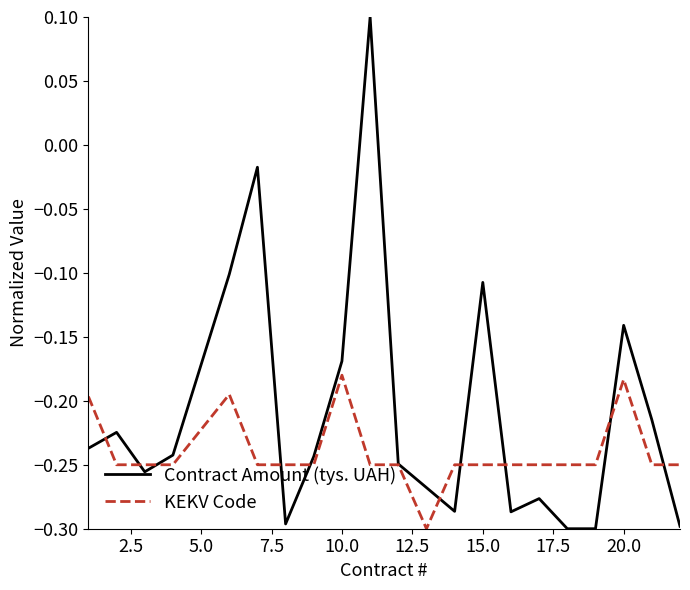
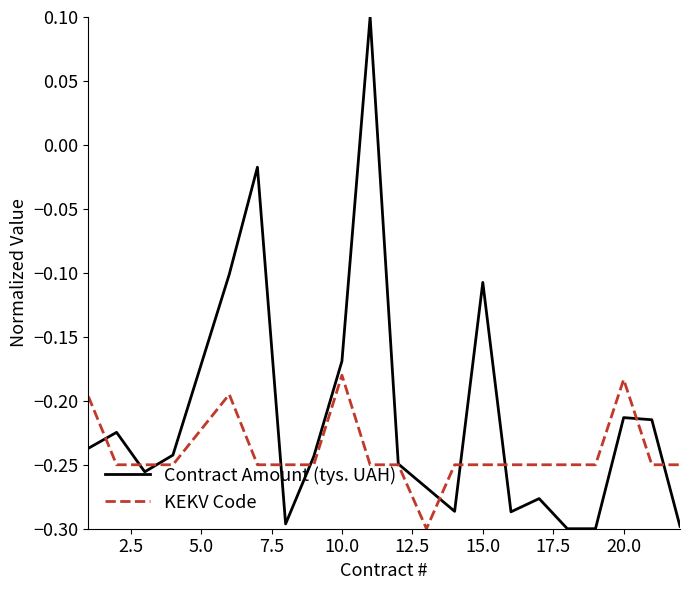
  {
    "Contract Amount (tys. UAH)": {
      "10.0": -0.169,
      "15.0": -0.107,
-     "20.0": -0.141
+     "20.0": -0.213
    },
    "KEKV Code": {
      "10.0": -0.180,
      "15.0": -0.250,
      "20.0": -0.183
    }
  }
